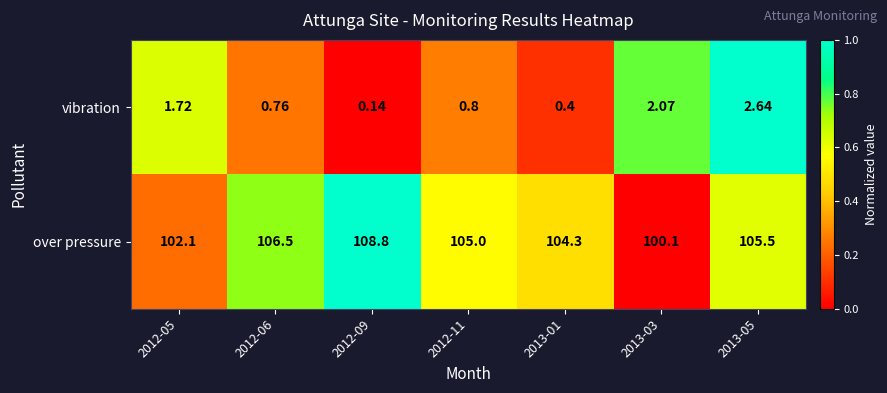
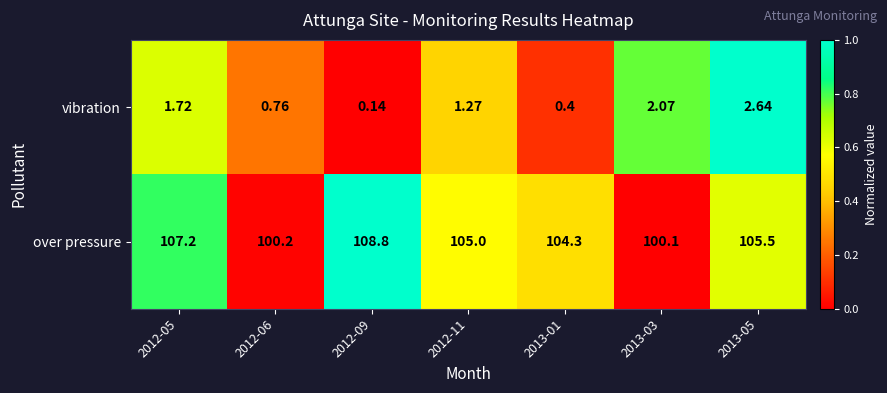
  {
    "vibration": {
      "2012-05": 1.72,
      "2012-06": 0.76,
      "2012-09": 0.14,
-     "2012-11": 0.8,
+     "2012-11": 1.27,
      "2013-01": 0.4,
      "2013-03": 2.07,
      "2013-05": 2.64
    },
    "over pressure": {
-     "2012-05": 102.1,
-     "2012-06": 106.5,
+     "2012-05": 107.2,
+     "2012-06": 100.2,
      "2012-09": 108.8,
      "2012-11": 105.0,
      "2013-01": 104.3,
      "2013-03": 100.1,
      "2013-05": 105.5
    }
  }
